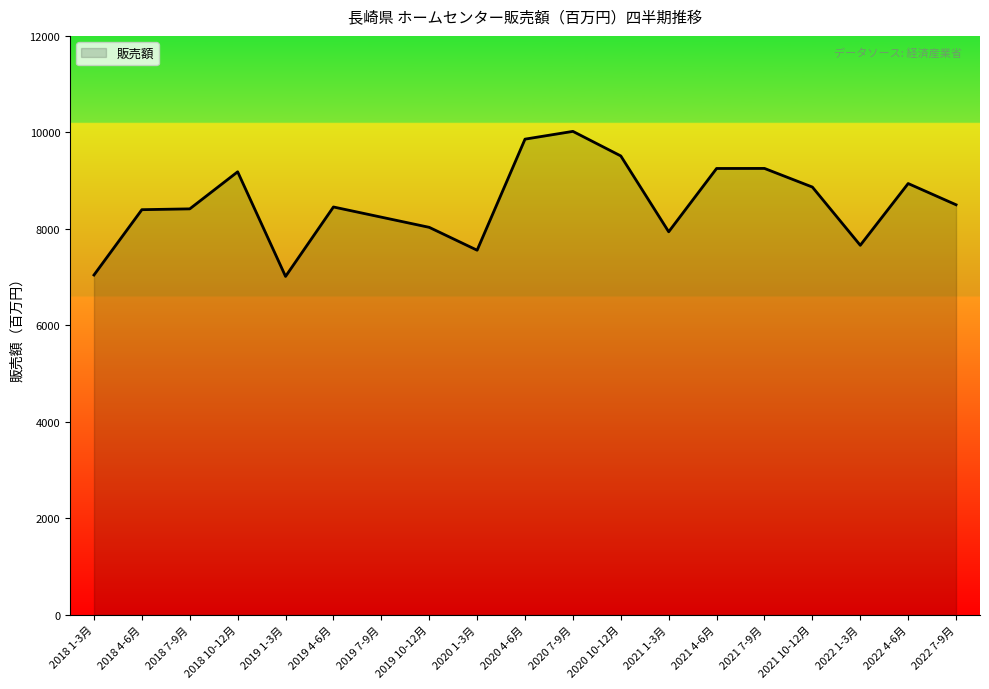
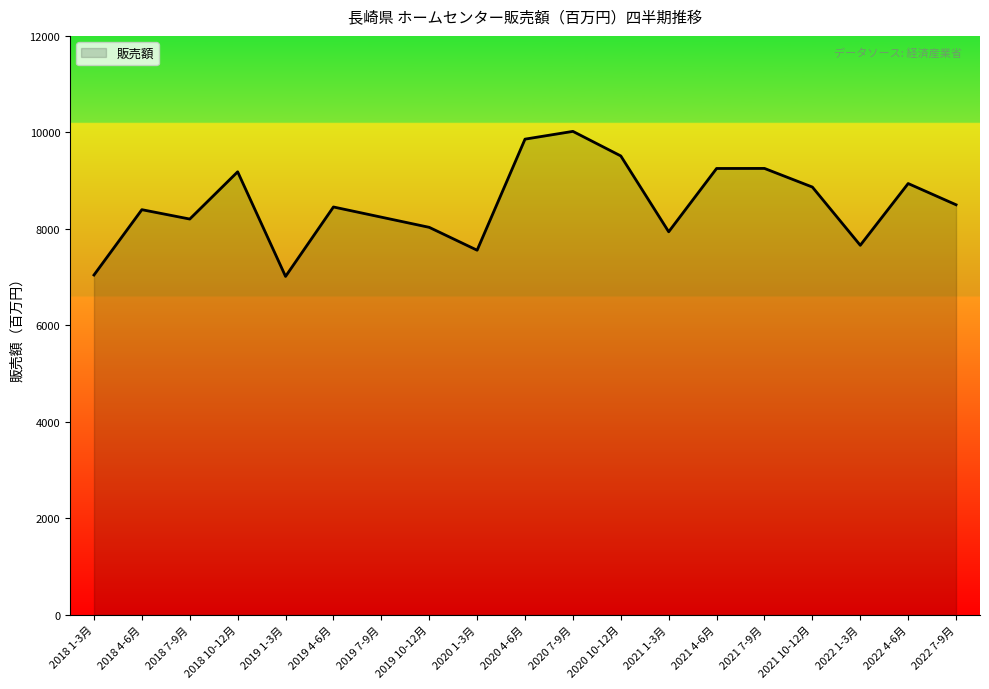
  {
    "2018 1-3月": 7000,
    "2018 4-6月": 8400,
-   "2018 7-9月": 8400,
+   "2018 7-9月": 8200,
    "2018 10-12月": 9200,
    "2019 1-3月": 7000,
    "2019 4-6月": 8500,
    "2019 7-9月": 8200,
    "2019 10-12月": 8000,
    "2020 1-3月": 7600,
    "2020 4-6月": 9900,
    "2020 7-9月": 10000,
    "2020 10-12月": 9500,
    "2021 1-3月": 7900,
    "2021 4-6月": 9300,
    "2021 7-9月": 9300,
    "2021 10-12月": 8900,
    "2022 1-3月": 7700,
    "2022 4-6月": 8900,
    "2022 7-9月": 8500
  }
